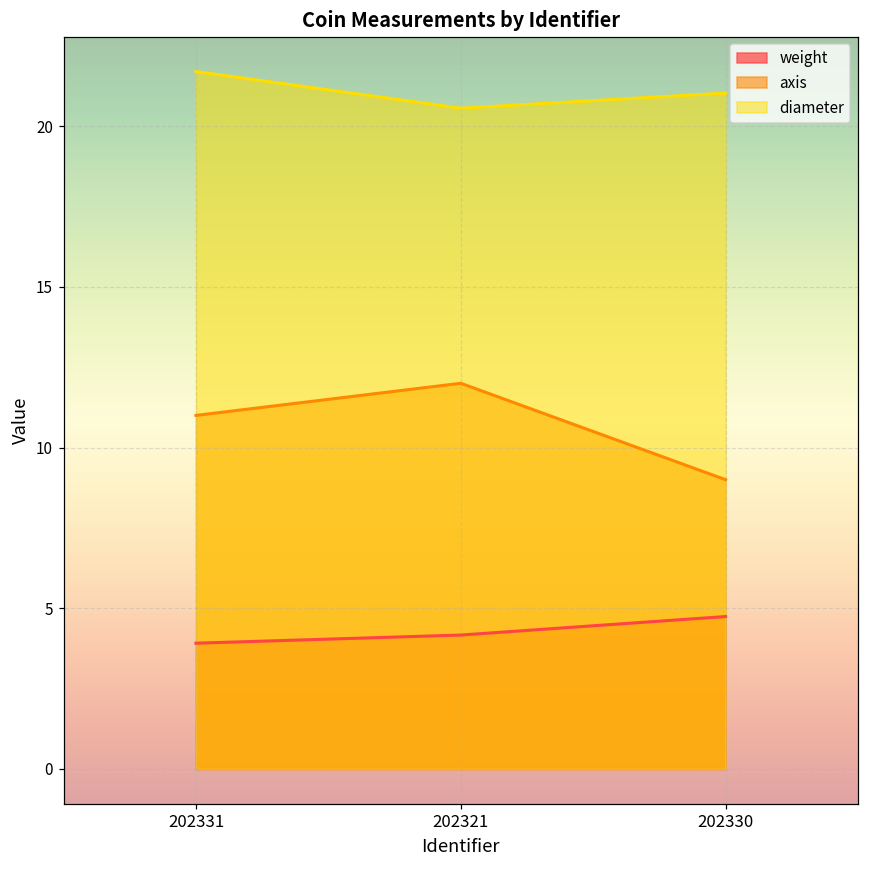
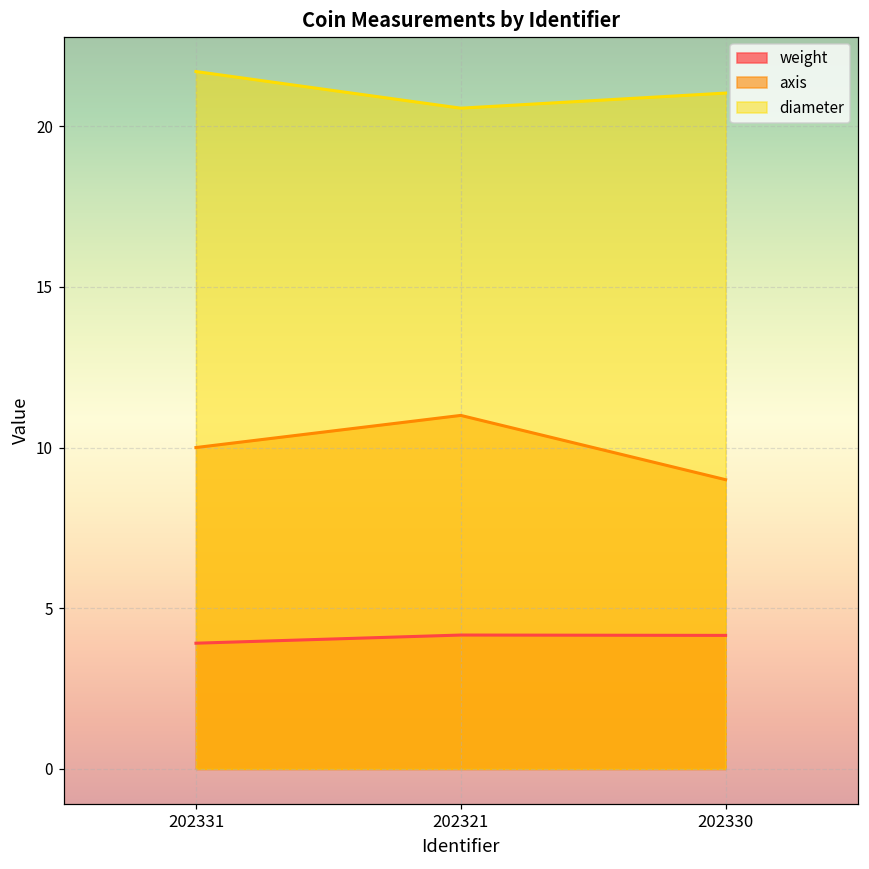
  {
    "weight": {
      "202331": 3.9,
      "202321": 4.2,
-     "202330": 4.7
+     "202330": 4.2
    },
    "axis": {
-     "202331": 11,
-     "202321": 12,
+     "202331": 10,
+     "202321": 11,
      "202330": 9
    },
    "diameter": {
      "202331": 21.7,
      "202321": 20.6,
      "202330": 21.0
    }
  }
